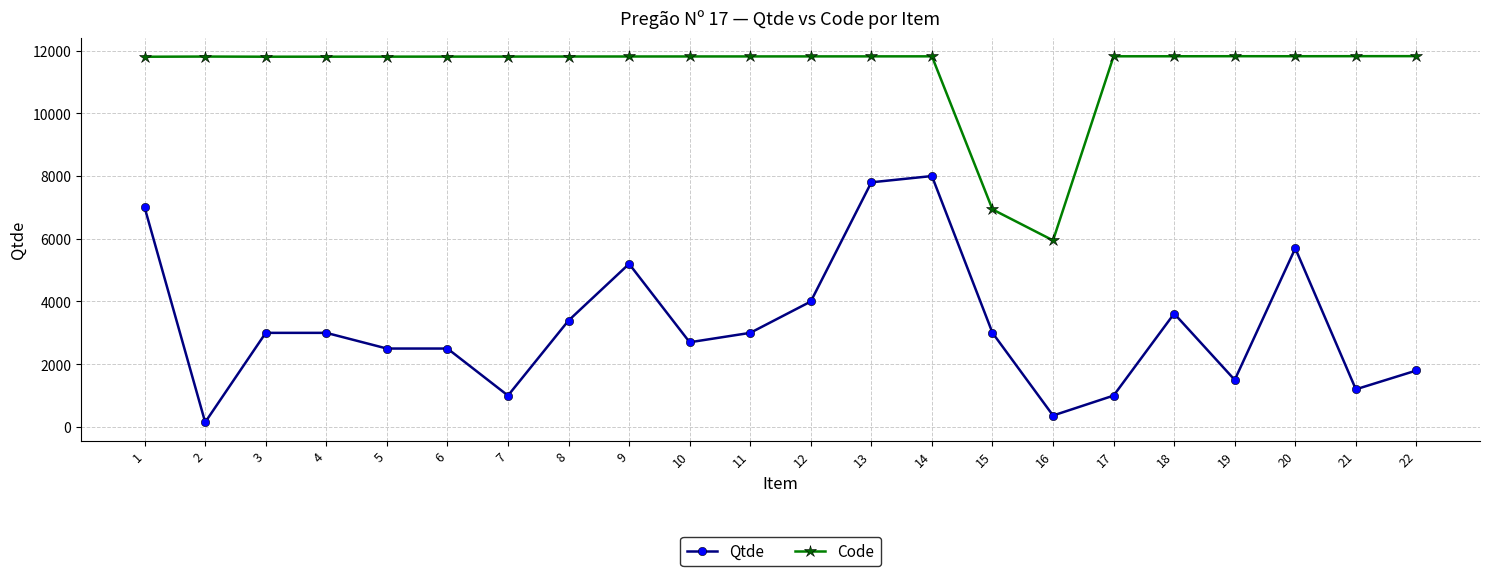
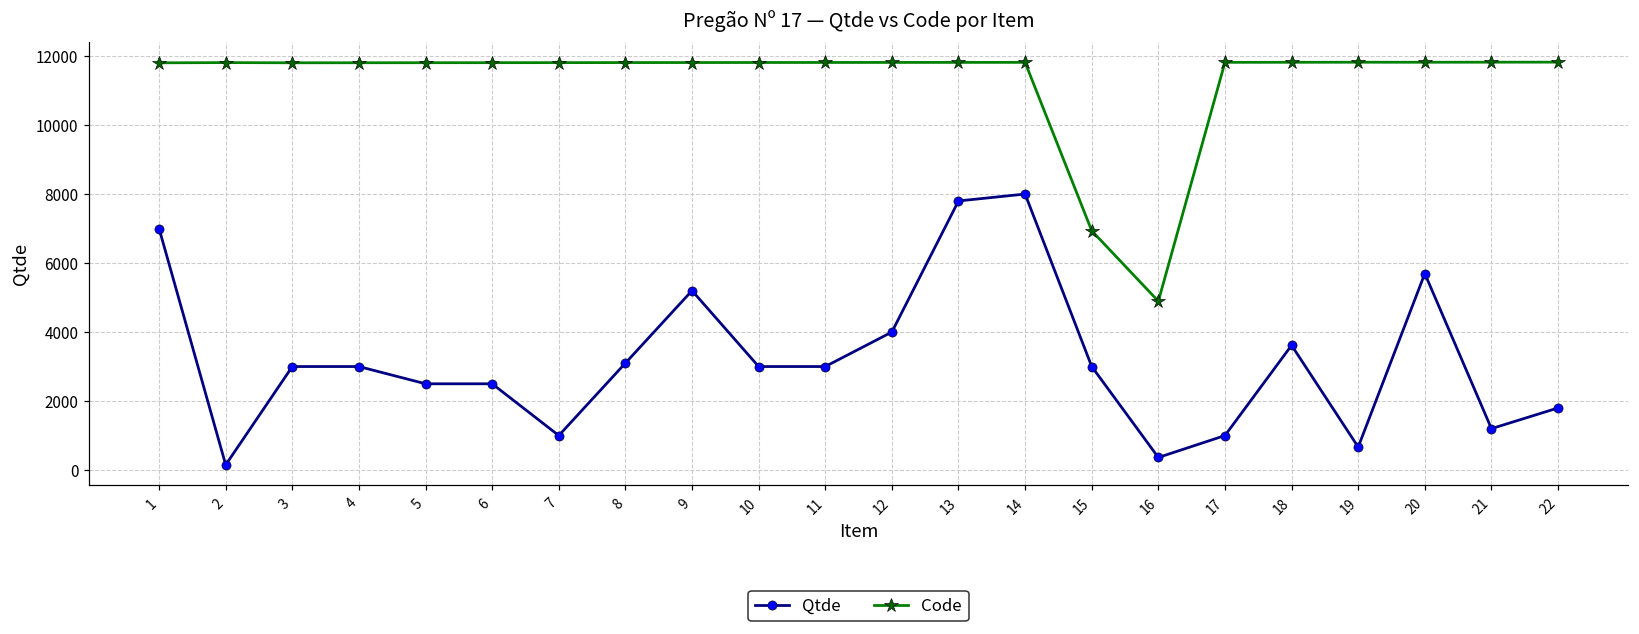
  {
    "Qtde": {
      "1": 7000,
      "2": 200,
      "3": 3000,
      "4": 3000,
      "5": 2500,
      "6": 2500,
      "7": 1000,
-     "8": 3400,
+     "8": 3100,
      "9": 5200,
-     "10": 2700,
+     "10": 3000,
      "11": 3000,
      "12": 4000,
      "13": 7800,
      "14": 8000,
      "15": 3000,
      "16": 400,
      "17": 1000,
      "18": 3600,
-     "19": 1500,
+     "19": 700,
      "20": 5700,
      "21": 1200,
      "22": 1800
    },
    "Code": {
      "1": 11800,
      "2": 11800,
      "3": 11800,
      "4": 11800,
      "5": 11800,
      "6": 11800,
      "7": 11800,
      "8": 11800,
      "9": 11800,
      "10": 11800,
      "11": 11800,
      "12": 11800,
      "13": 11800,
      "14": 11800,
      "15": 6900,
-     "16": 5900,
+     "16": 4900,
      "17": 11800,
      "18": 11800,
      "19": 11800,
      "20": 11800,
      "21": 11800,
      "22": 11800
    }
  }
